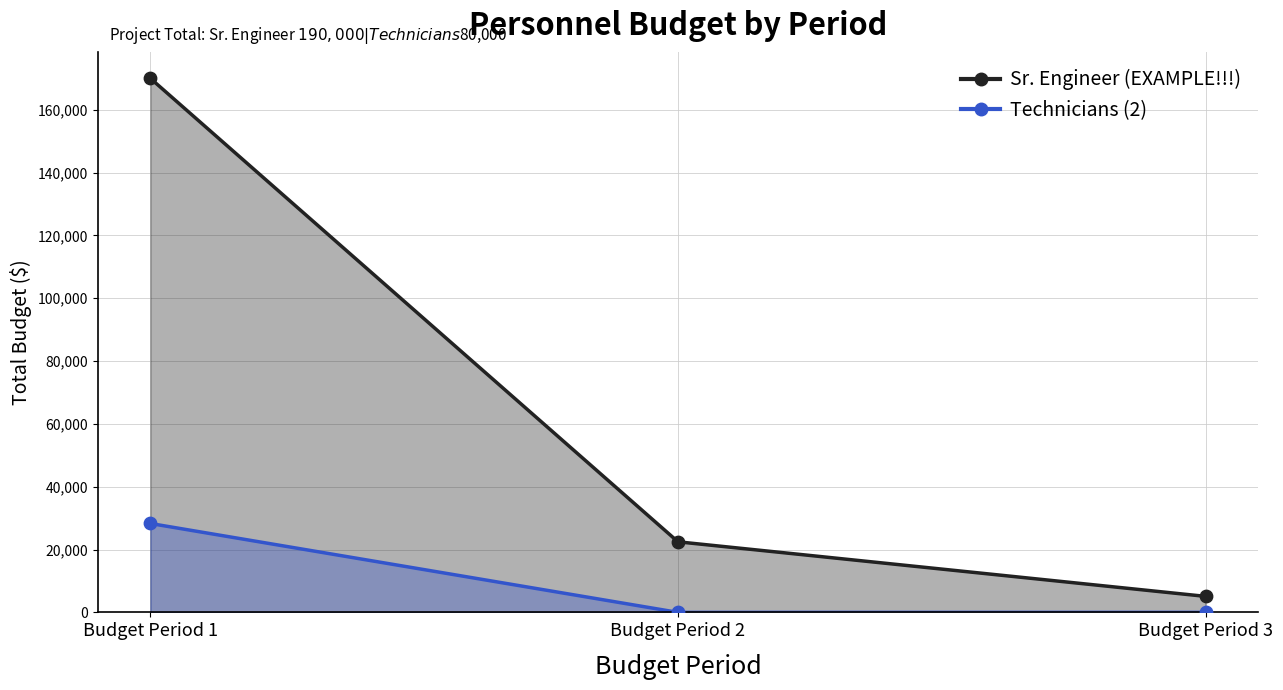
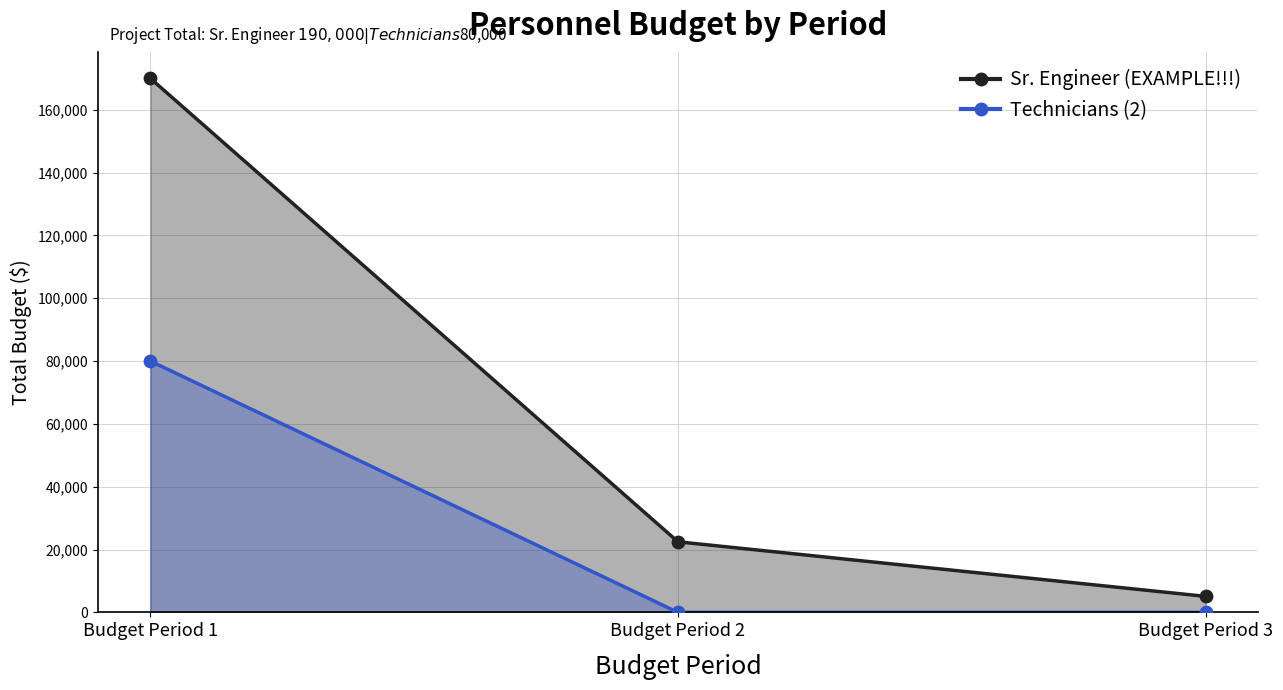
  {
    "Sr. Engineer (EXAMPLE!!!)": {
      "Budget Period 1": "170,000",
      "Budget Period 2": "22,000",
      "Budget Period 3": "5,000"
    },
    "Technicians (2)": {
-     "Budget Period 1": "28,000",
+     "Budget Period 1": "80,000",
      "Budget Period 2": "0",
      "Budget Period 3": "0"
    }
  }
